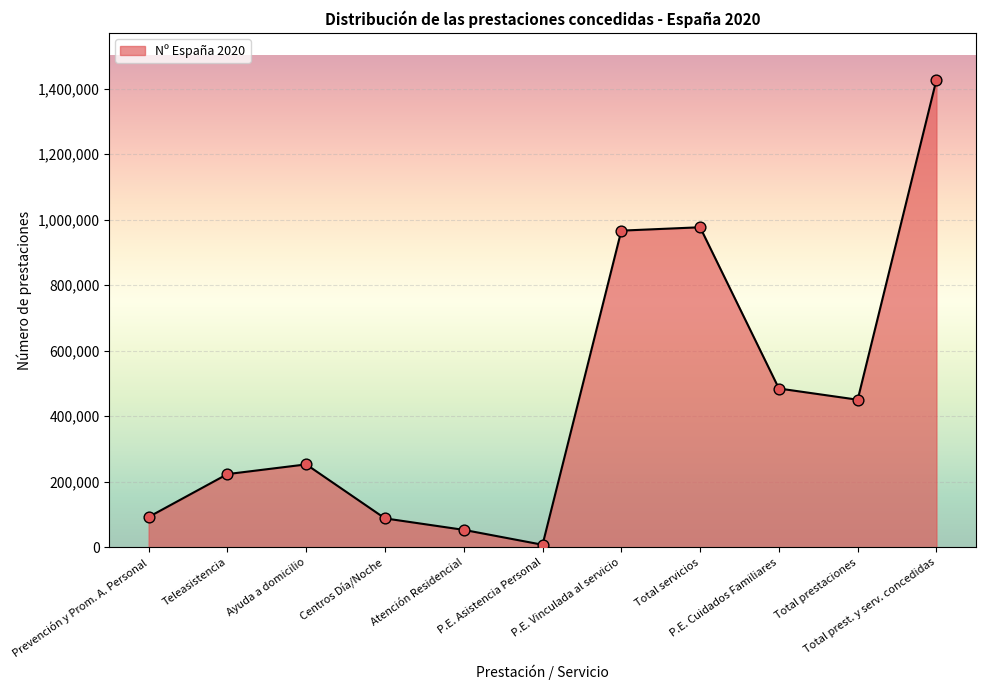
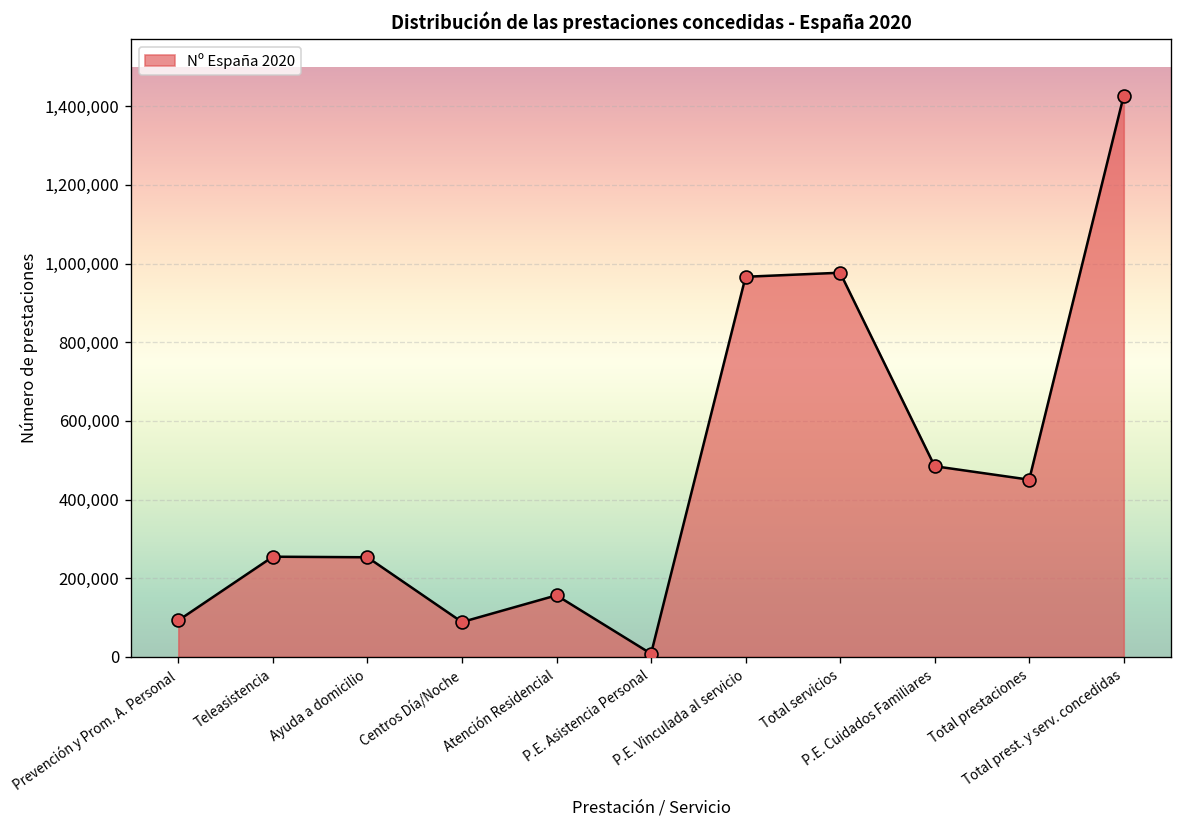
  {
    "Prevención y Prom. A. Personal": "90,000",
-   "Teleasistencia": "220,000",
+   "Teleasistencia": "250,000",
    "Ayuda a domicilio": "250,000",
    "Centros Día/Noche": "90,000",
-   "Atención Residencial": "50,000",
+   "Atención Residencial": "160,000",
    "P.E. Asistencia Personal": "10,000",
    "P.E. Vinculada al servicio": "970,000",
    "Total servicios": "980,000",
    "P.E. Cuidados Familiares": "480,000",
    "Total prestaciones": "450,000",
    "Total prest. y serv. concedidas": "1,430,000"
  }
